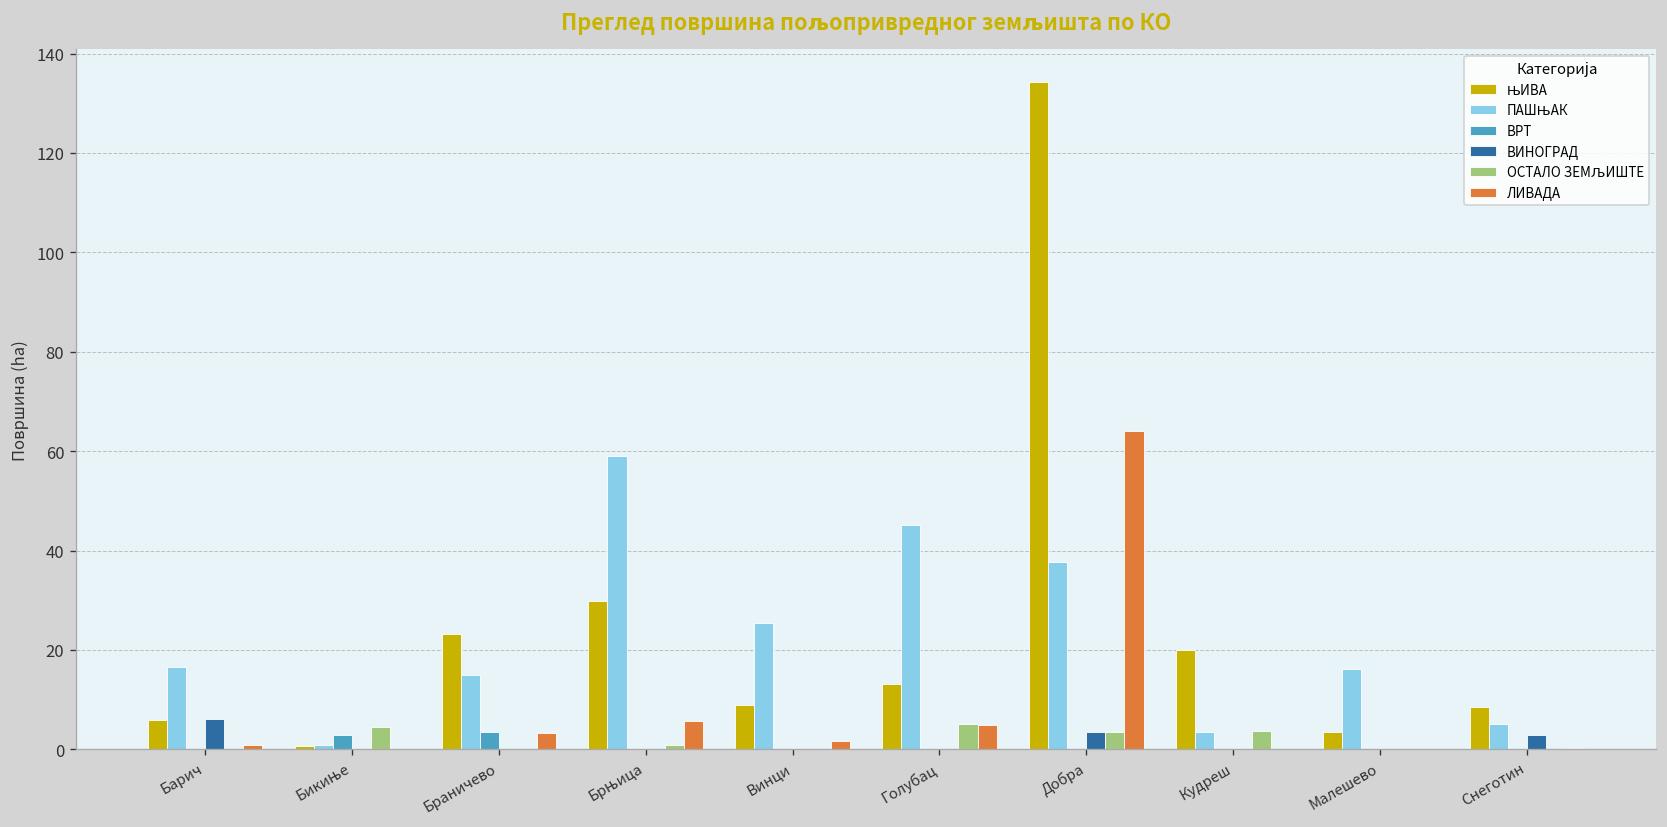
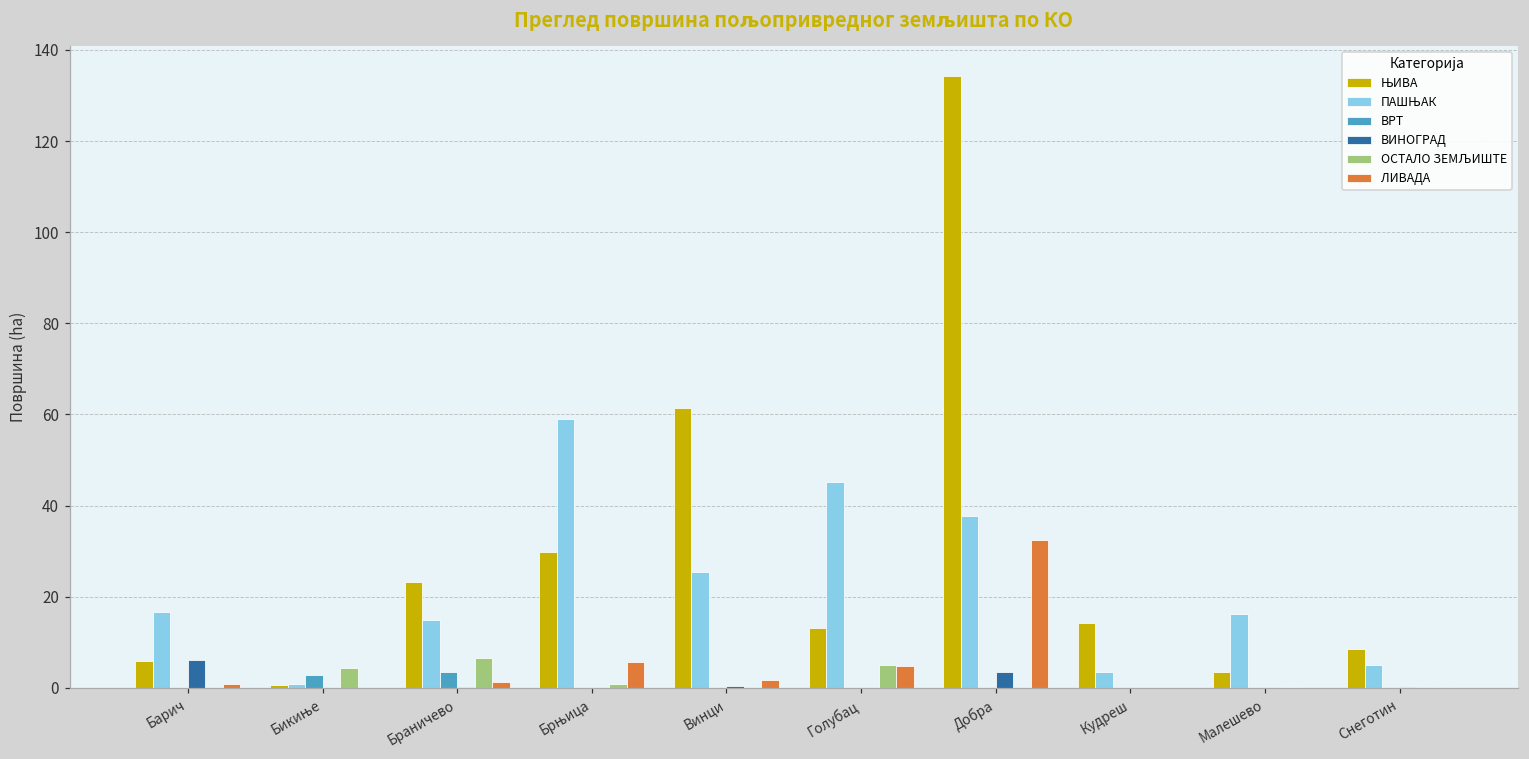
  {
    "ЊИВА": {
      "Барич": 6,
      "Браничево": 23,
      "Брњица": 30,
-     "Винци": 9,
+     "Винци": 61,
      "Голубац": 13,
      "Добра": 134,
-     "Кудреш": 20,
+     "Кудреш": 14,
      "Малешево": 4,
      "Снеготин": 8
    },
    "ПАШЊАК": {
      "Барич": 17,
      "Бикиње": 1,
      "Браничево": 15,
      "Брњица": 59,
      "Винци": 25,
      "Голубац": 45,
      "Добра": 38,
      "Кудреш": 3,
      "Малешево": 16,
      "Снеготин": 5
    },
    "ВРТ": {
      "Барич": 0,
      "Бикиње": 3,
      "Браничево": 3,
      "Брњица": 0,
      "Винци": 0,
      "Голубац": 0,
      "Кудреш": 0,
      "Малешево": 0,
      "Снеготин": 0
    },
    "ВИНОГРАД": {
      "Барич": 6,
      "Бикиње": 0,
      "Добра": 4,
      "Кудреш": 0,
      "Малешево": 0,
-     "Снеготин": 3
+     "Снеготин": 0
    },
    "ОСТАЛО ЗЕМЉИШТЕ": {
      "Бикиње": 4,
-     "Браничево": 0,
+     "Браничево": 6,
      "Брњица": 1,
      "Винци": 0,
      "Голубац": 5,
-     "Добра": 3,
-     "Кудреш": 4,
+     "Добра": 0,
+     "Кудреш": 0,
      "Снеготин": 0
    },
    "ЛИВАДА": {
      "Барич": 1,
      "Бикиње": 0,
-     "Браничево": 3,
+     "Браничево": 1,
      "Брњица": 6,
      "Винци": 2,
      "Голубац": 5,
-     "Добра": 64,
+     "Добра": 32,
      "Кудреш": 0,
      "Малешево": 0
    }
  }
